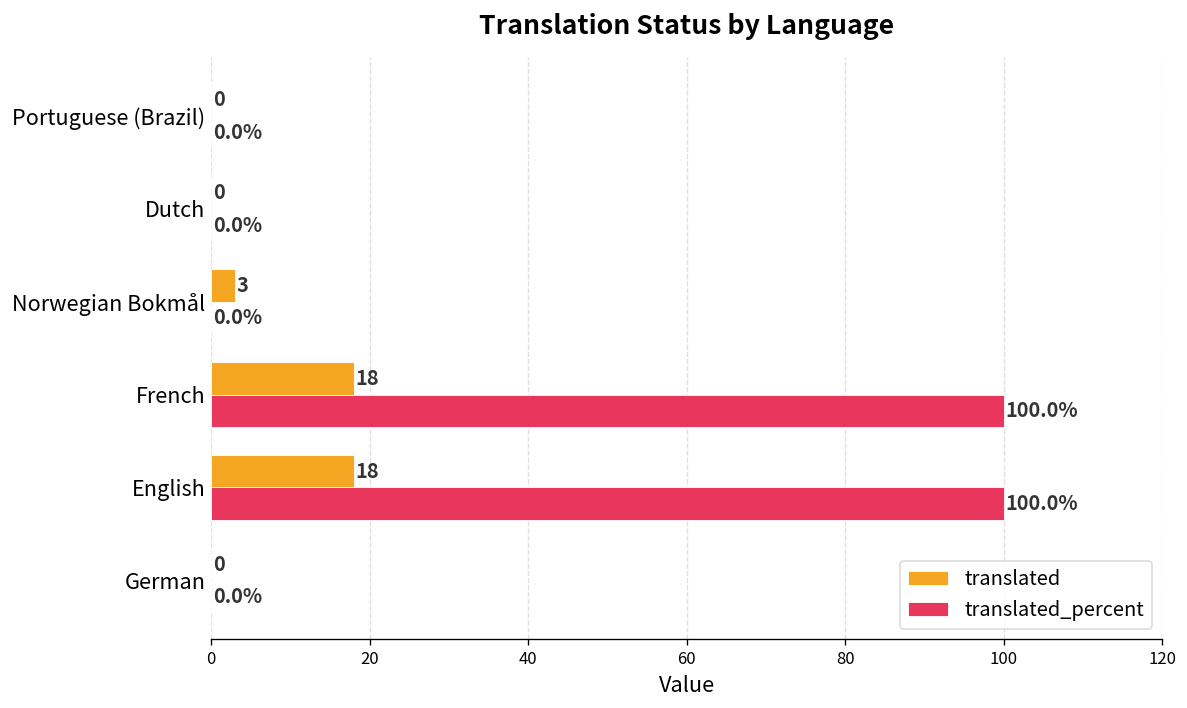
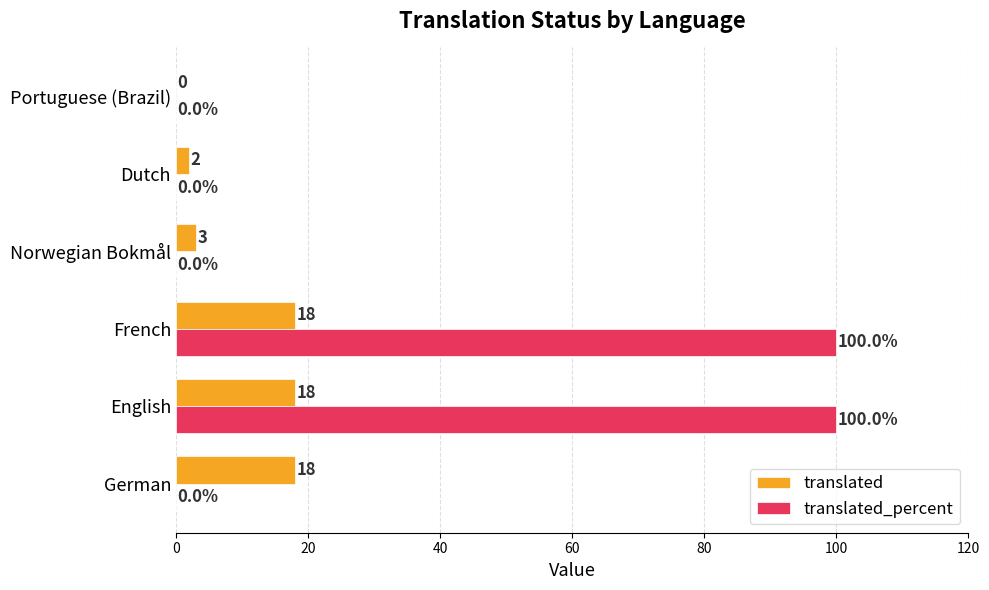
  {
    "translated": {
      "Portuguese (Brazil)": "0",
-     "Dutch": "0",
+     "Dutch": "2",
      "Norwegian Bokmål": "3",
      "French": "18",
      "English": "18",
-     "German": "0"
+     "German": "18"
    },
    "translated_percent": {
      "Portuguese (Brazil)": "0.0%",
      "Dutch": "0.0%",
      "Norwegian Bokmål": "0.0%",
      "French": "100.0%",
      "English": "100.0%",
      "German": "0.0%"
    }
  }
